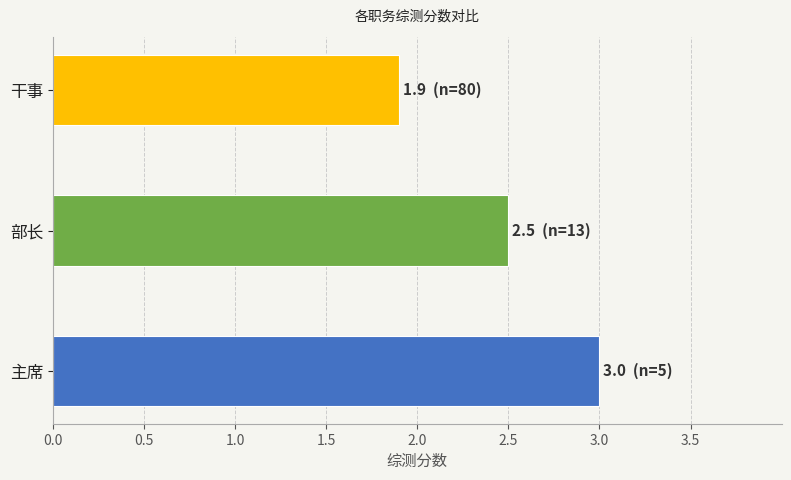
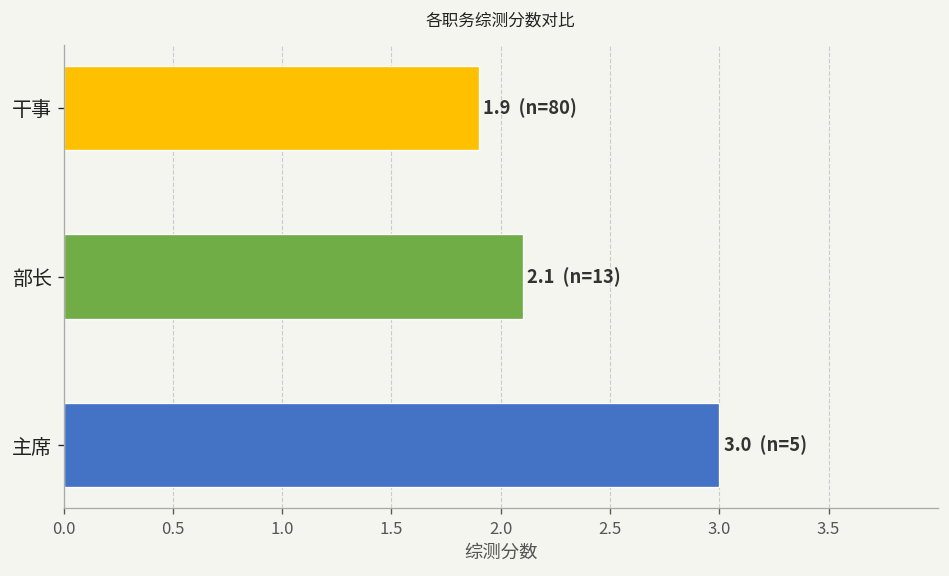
  {
    "干事": 1.9,
-   "部长": 2.5,
+   "部长": 2.1,
    "主席": 3.0
  }
